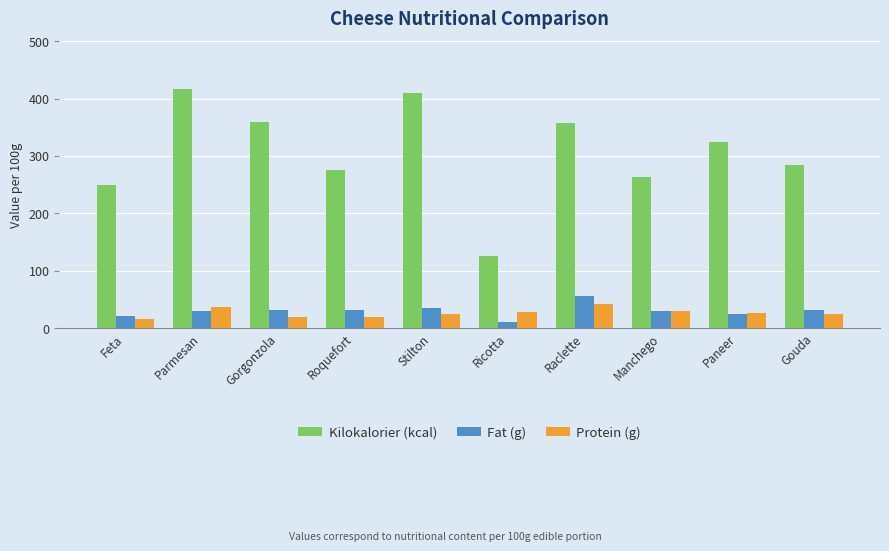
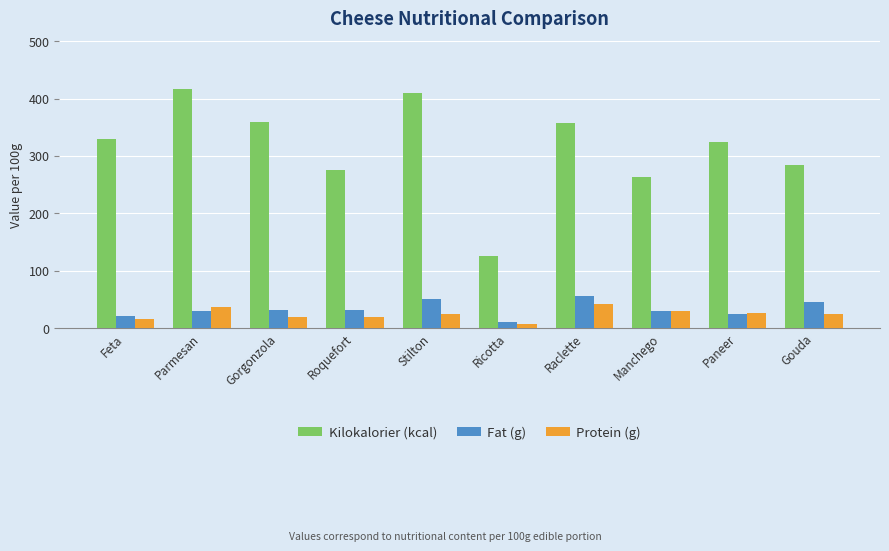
  {
    "Kilokalorier (kcal)": {
-     "Feta": 250,
+     "Feta": 330,
      "Parmesan": 420,
      "Gorgonzola": 360,
      "Roquefort": 280,
      "Stilton": 410,
      "Ricotta": 130,
      "Raclette": 360,
      "Manchego": 260,
      "Paneer": 330,
      "Gouda": 290
    },
    "Fat (g)": {
      "Feta": 20,
      "Parmesan": 30,
      "Gorgonzola": 30,
      "Roquefort": 30,
-     "Stilton": 40,
+     "Stilton": 50,
      "Ricotta": 10,
      "Raclette": 60,
      "Manchego": 30,
      "Paneer": 20,
-     "Gouda": 30
+     "Gouda": 50
    },
    "Protein (g)": {
      "Feta": 20,
      "Parmesan": 40,
      "Gorgonzola": 20,
      "Roquefort": 20,
      "Stilton": 20,
-     "Ricotta": 30,
+     "Ricotta": 10,
      "Raclette": 40,
      "Manchego": 30,
      "Paneer": 30,
      "Gouda": 30
    }
  }
